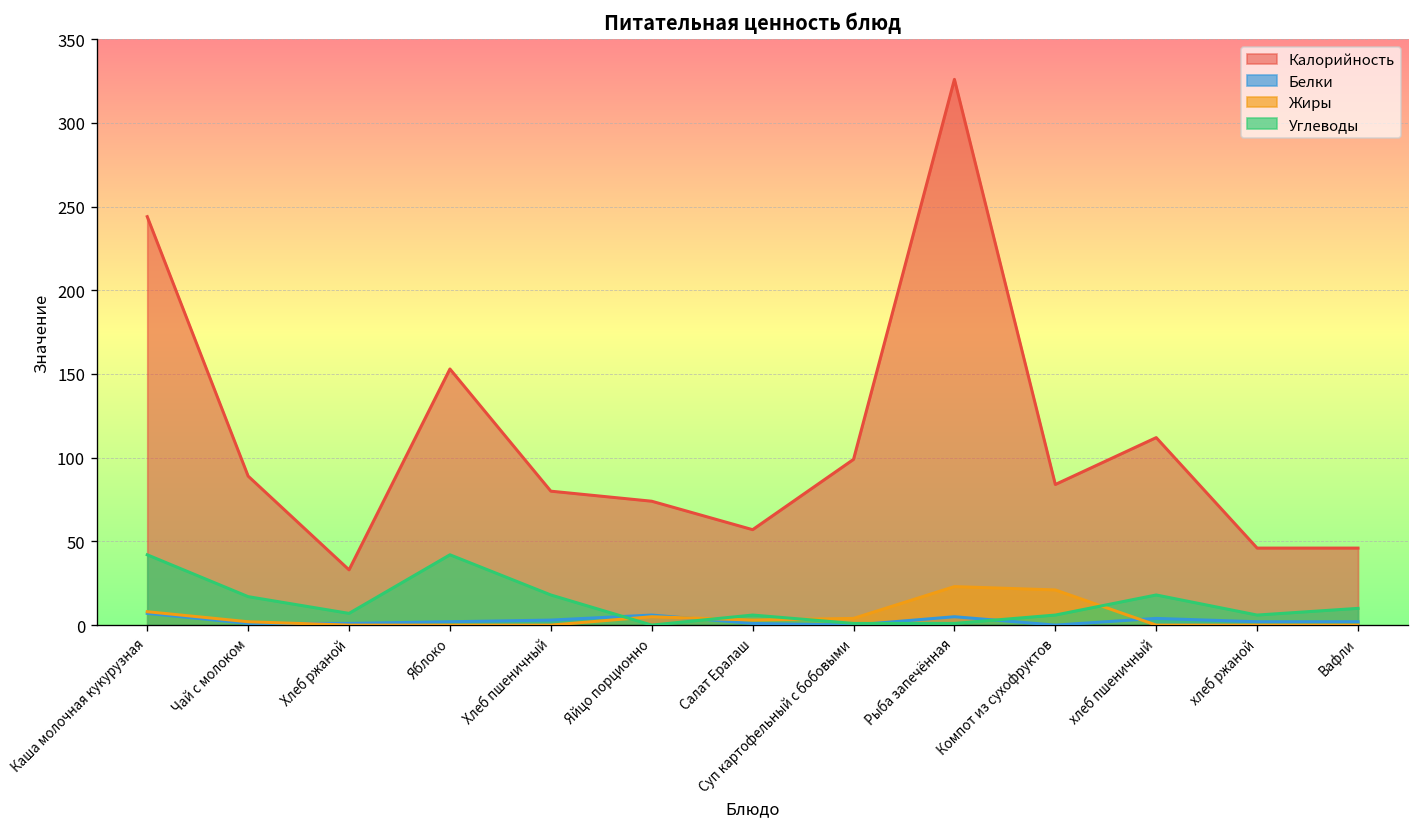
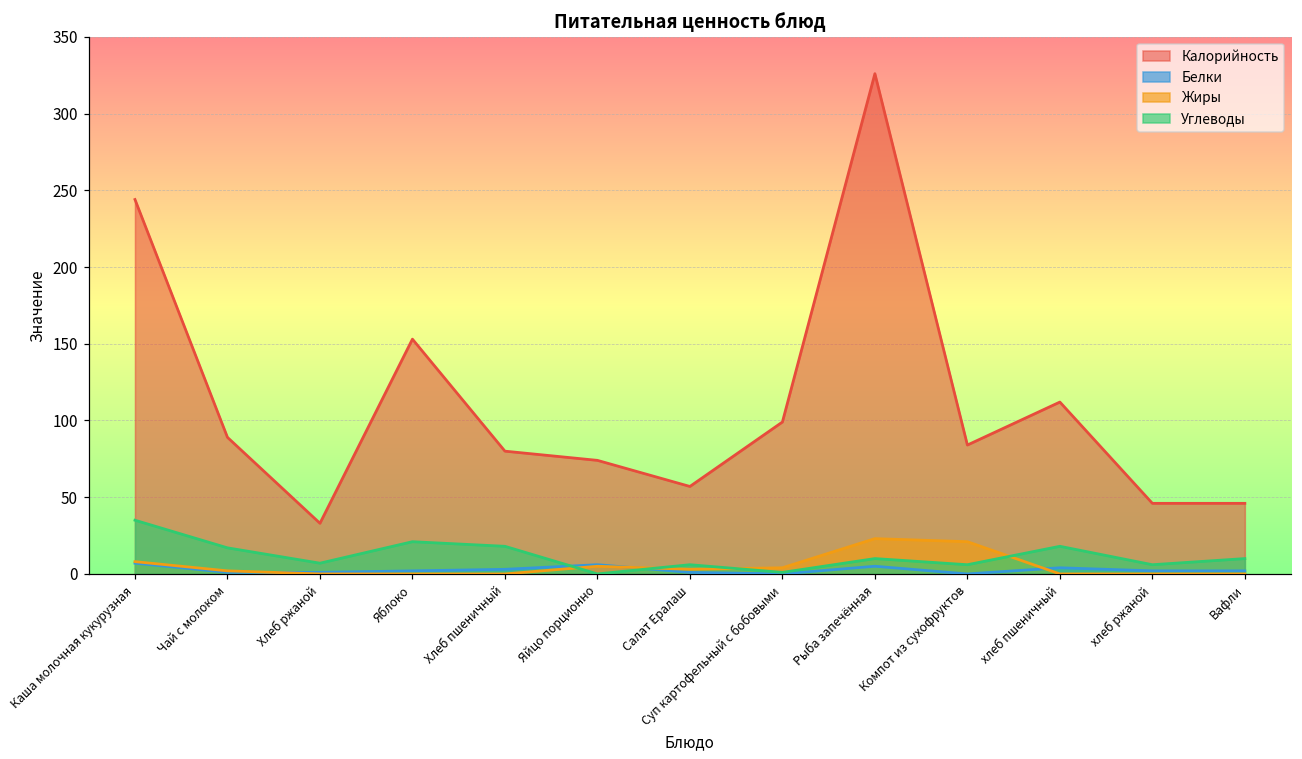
  {
    "Калорийность": {
      "Каша молочная кукурузная": 244,
      "Чай с молоком": 89,
      "Хлеб ржаной": 33,
      "Яблоко": 153,
      "Хлеб пшеничный": 80,
      "Яйцо порционно": 74,
      "Салат Ералаш": 57,
      "Суп картофельный с бобовыми": 99,
      "Рыба запечённая": 326,
      "Компот из сухофруктов": 84,
      "хлеб пшеничный": 112,
      "хлеб ржаной": 46,
      "Вафли": 46
    },
    "Белки": {
      "Яблоко": 2,
      "Хлеб пшеничный": 3,
      "Салат Ералаш": 1,
      "Рыба запечённая": 5,
      "Компот из сухофруктов": 0,
      "хлеб пшеничный": 4,
      "хлеб ржаной": 2,
      "Вафли": 2
    },
    "Жиры": {
      "Яблоко": 0,
      "Хлеб пшеничный": 0,
      "Салат Ералаш": 3,
      "Суп картофельный с бобовыми": 4,
      "Рыба запечённая": 23,
      "Компот из сухофруктов": 21,
      "хлеб пшеничный": 0,
      "хлеб ржаной": 0,
      "Вафли": 0
    },
    "Углеводы": {
-     "Каша молочная кукурузная": 42,
+     "Каша молочная кукурузная": 35,
      "Чай с молоком": 17,
      "Хлеб ржаной": 7,
-     "Яблоко": 42,
+     "Яблоко": 21,
      "Хлеб пшеничный": 18,
      "Яйцо порционно": 0,
      "Салат Ералаш": 6,
-     "Рыба запечённая": 1,
+     "Рыба запечённая": 10,
      "Компот из сухофруктов": 6,
      "хлеб пшеничный": 18,
      "хлеб ржаной": 6,
      "Вафли": 10
    }
  }
